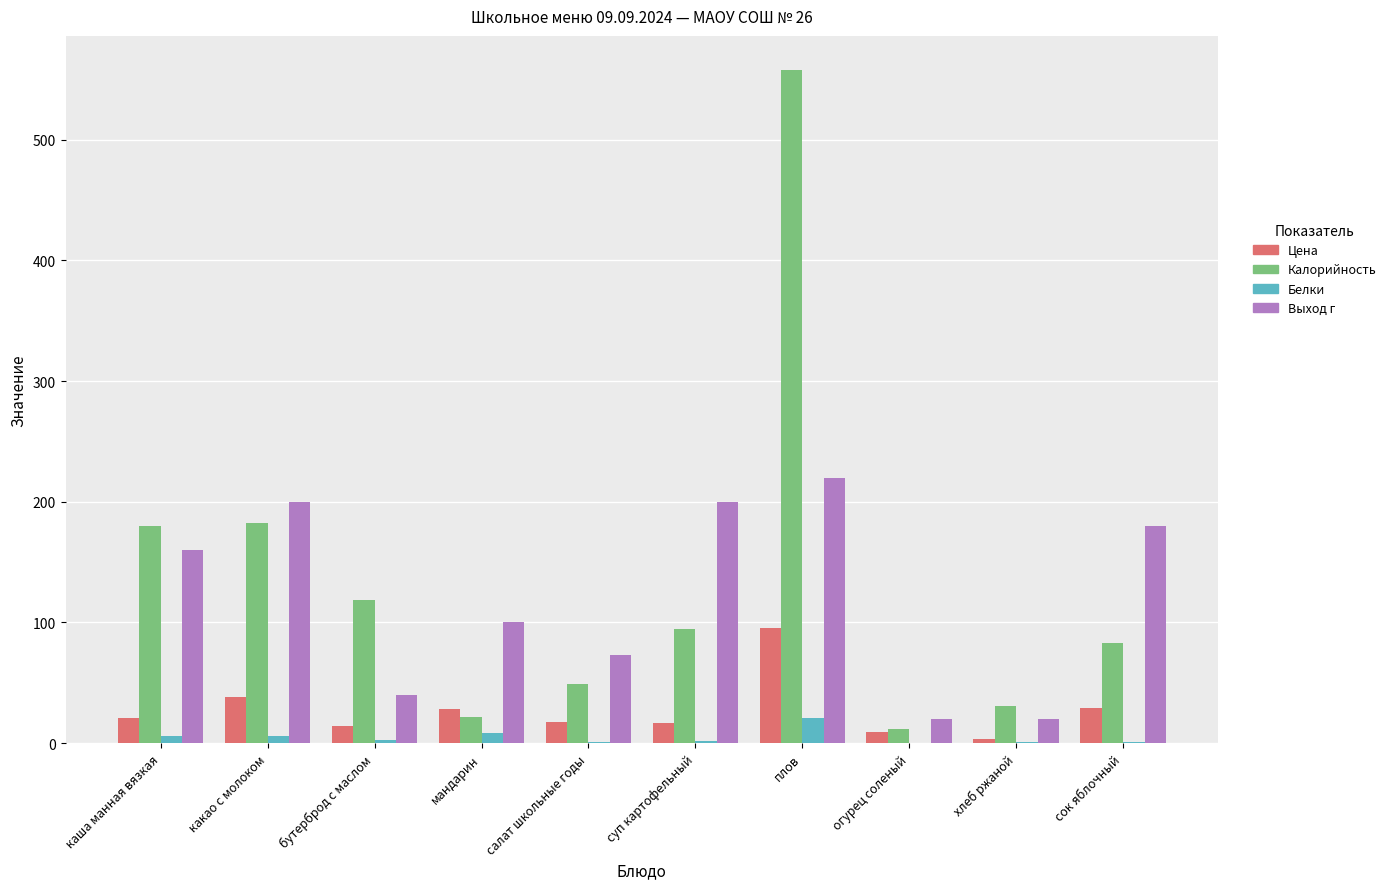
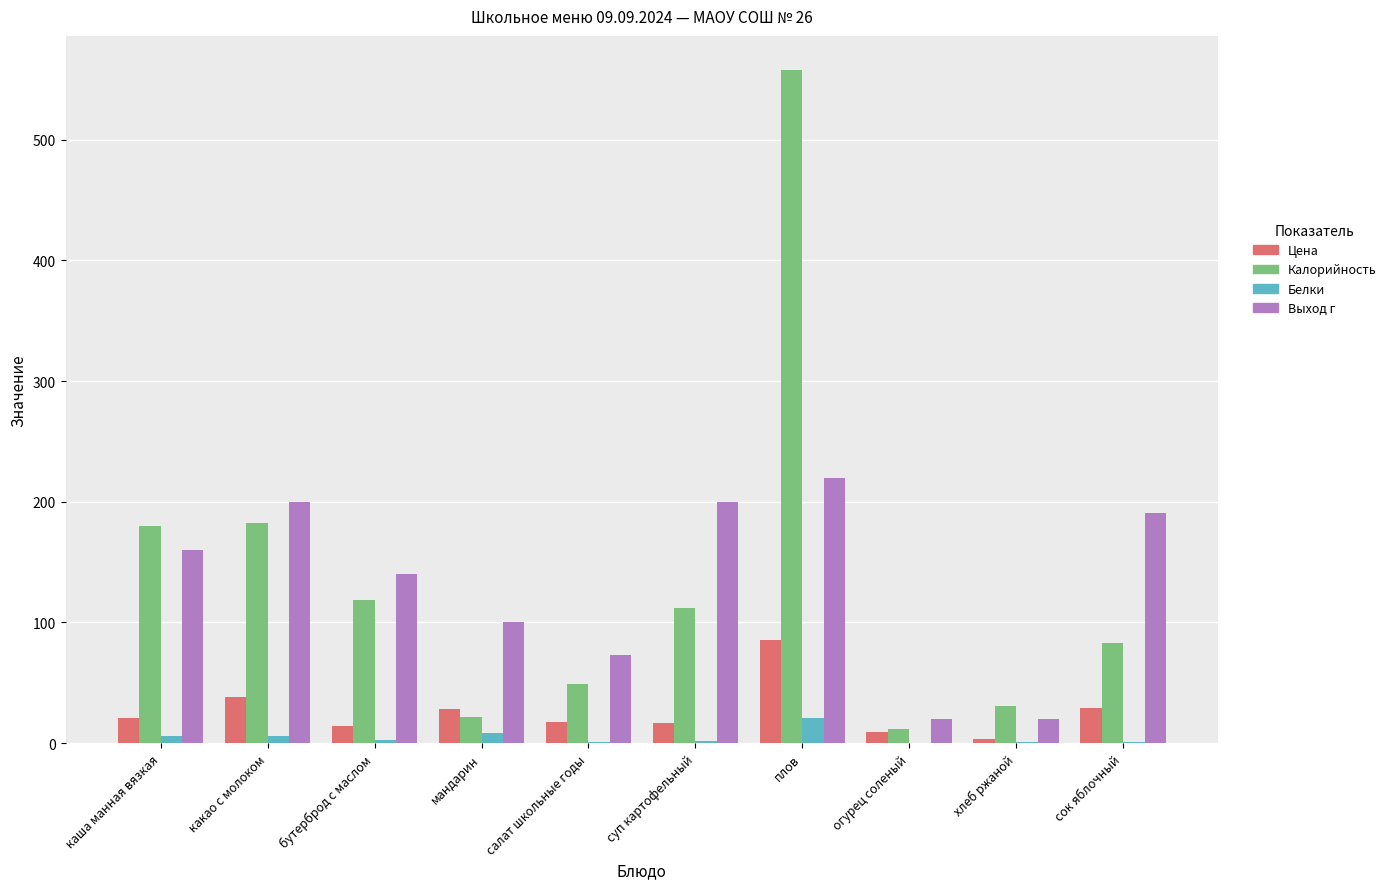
  {
    "Цена": {
      "каша манная вязкая": 21,
      "какао с молоком": 38,
      "бутерброд с маслом": 15,
      "мандарин": 28,
      "салат школьные годы": 18,
      "суп картофельный": 17,
-     "плов": 96,
+     "плов": 86,
      "огурец соленый": 10,
      "хлеб ржаной": 4,
      "сок яблочный": 29
    },
    "Калорийность": {
      "каша манная вязкая": 180,
      "какао с молоком": 182,
      "бутерброд с маслом": 119,
      "мандарин": 22,
      "салат школьные годы": 49,
-     "суп картофельный": 95,
+     "суп картофельный": 112,
      "плов": 558,
      "огурец соленый": 12,
      "хлеб ржаной": 31,
      "сок яблочный": 83
    },
    "Белки": {
      "каша манная вязкая": 6,
      "какао с молоком": 6,
      "бутерброд с маслом": 3,
      "мандарин": 8,
      "плов": 21
    },
    "Выход г": {
      "каша манная вязкая": 160,
      "какао с молоком": 200,
-     "бутерброд с маслом": 40,
+     "бутерброд с маслом": 140,
      "мандарин": 100,
      "салат школьные годы": 73,
      "суп картофельный": 200,
      "плов": 220,
      "огурец соленый": 20,
      "хлеб ржаной": 20,
-     "сок яблочный": 180
+     "сок яблочный": 191
    }
  }
